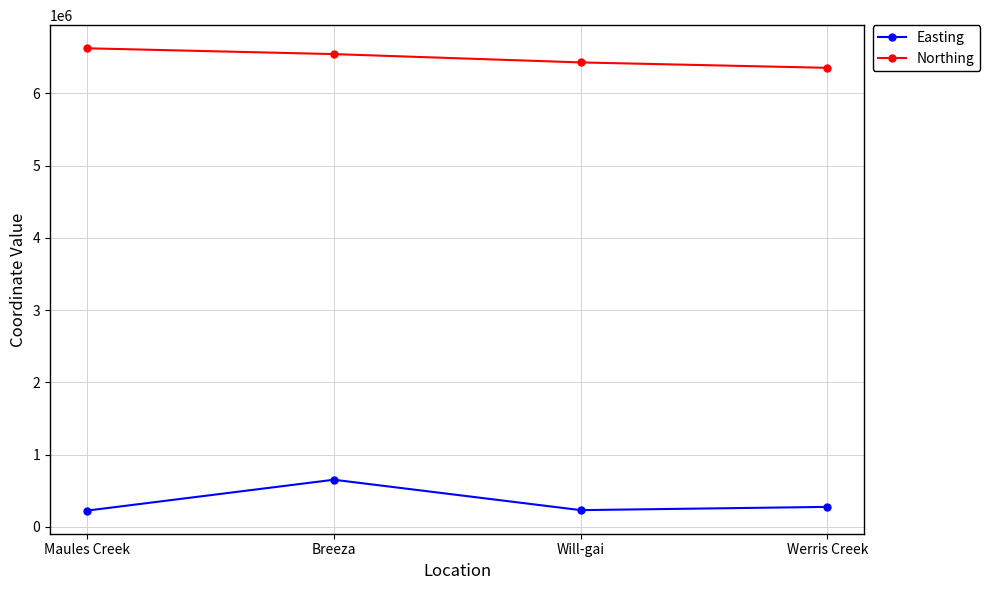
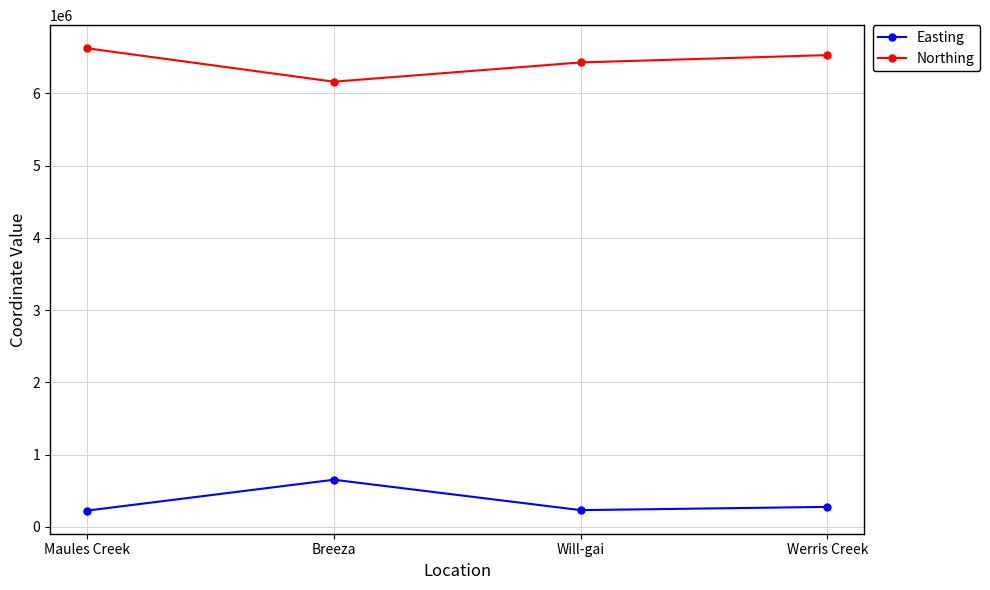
  {
    "Easting": {
      "Maules Creek": 200000,
      "Breeza": 700000,
      "Will-gai": 200000,
      "Werris Creek": 300000
    },
    "Northing": {
      "Maules Creek": 6600000,
-     "Breeza": 6500000,
+     "Breeza": 6200000,
      "Will-gai": 6400000,
-     "Werris Creek": 6400000
+     "Werris Creek": 6500000
    }
  }
